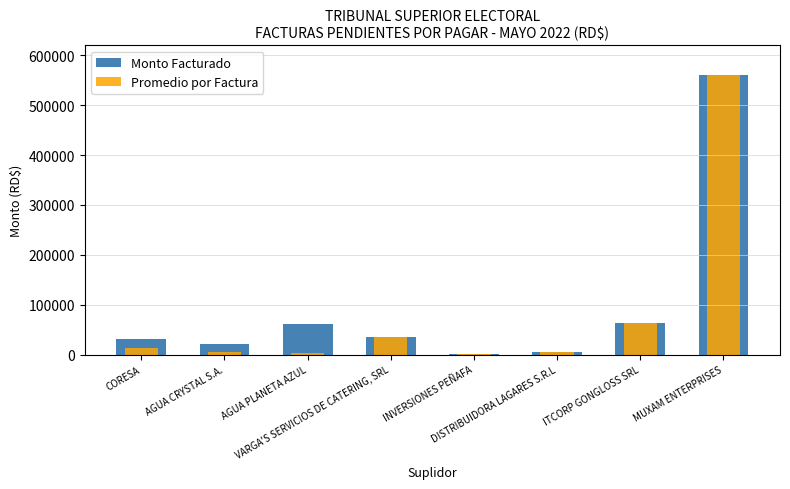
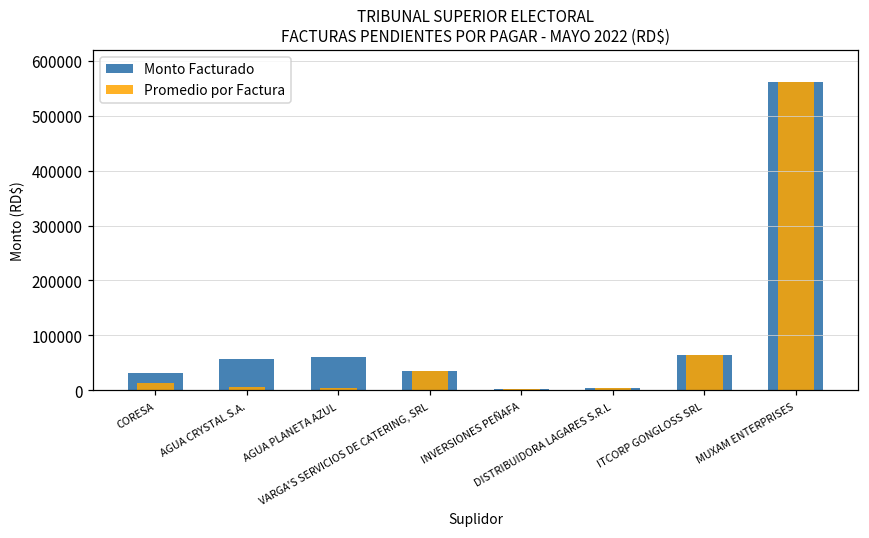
  {
    "Monto Facturado": {
      "CORESA": 30000,
-     "AGUA CRYSTAL S.A.": 20000,
+     "AGUA CRYSTAL S.A.": 60000,
      "AGUA PLANETA AZUL": 60000,
      "VARGA'S SERVICIOS DE CATERING, SRL": 30000,
      "ITCORP GONGLOSS SRL": 60000,
      "MUXAM ENTERPRISES": 560000
    },
    "Promedio por Factura": {
      "VARGA'S SERVICIOS DE CATERING, SRL": 30000,
      "ITCORP GONGLOSS SRL": 60000,
      "MUXAM ENTERPRISES": 560000
    }
  }
